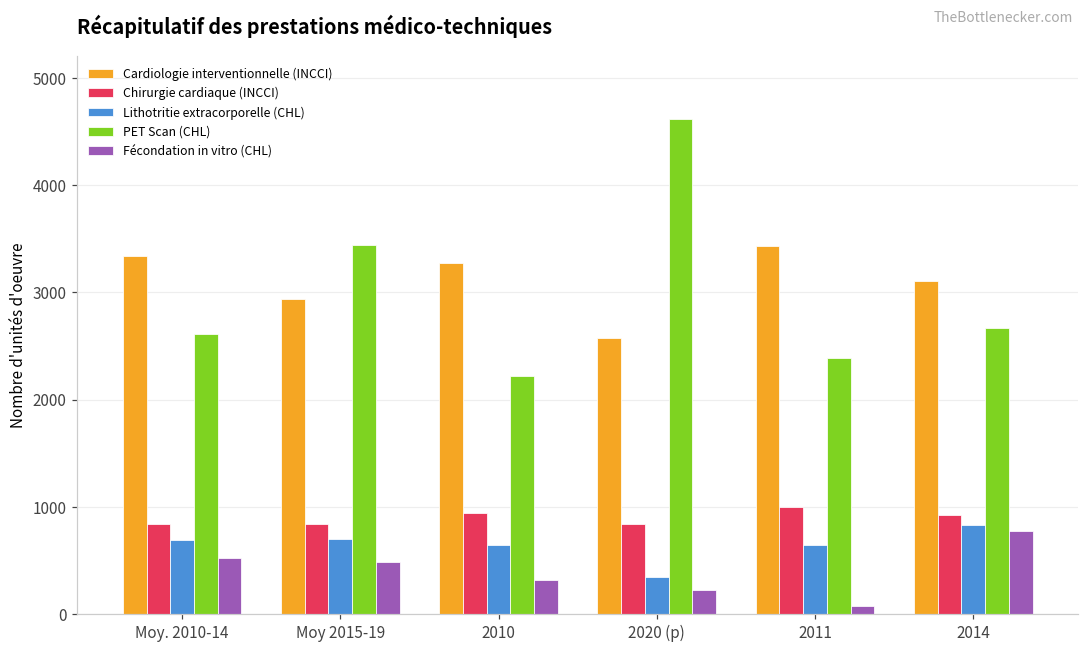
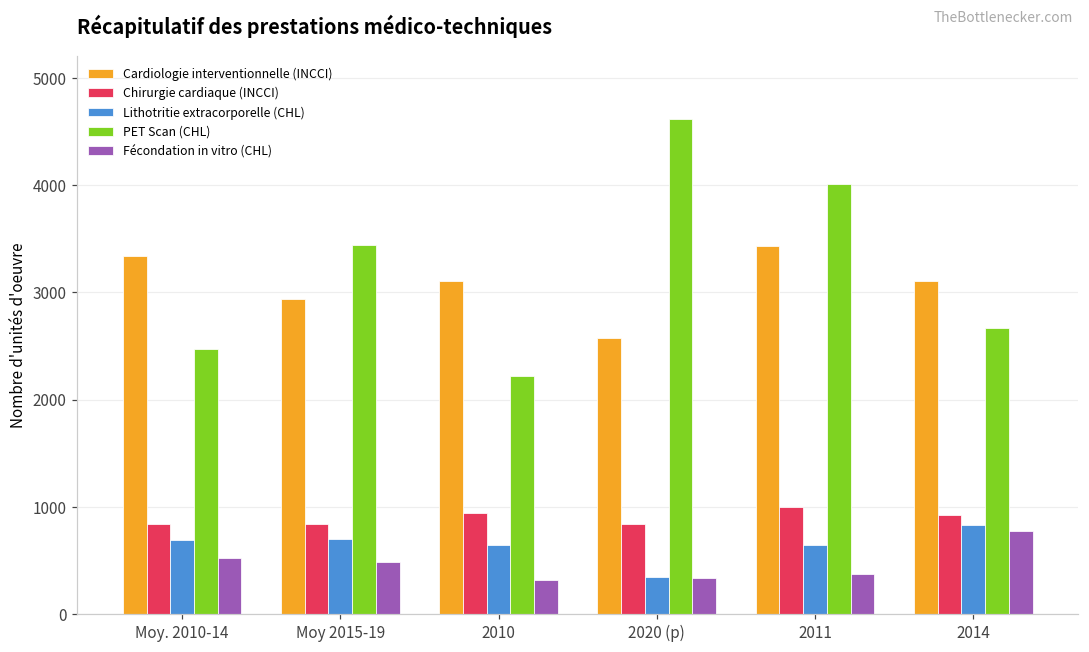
  {
    "Cardiologie interventionnelle (INCCI)": {
      "Moy. 2010-14": 3300,
      "Moy 2015-19": 2900,
-     "2010": 3300,
+     "2010": 3100,
      "2020 (p)": 2600,
      "2011": 3400,
      "2014": 3100
    },
    "Chirurgie cardiaque (INCCI)": {
      "Moy. 2010-14": 800,
      "Moy 2015-19": 800,
      "2010": 900,
      "2020 (p)": 800,
      "2011": 1000,
      "2014": 900
    },
    "Lithotritie extracorporelle (CHL)": {
      "Moy. 2010-14": 700,
      "Moy 2015-19": 700,
      "2010": 600,
      "2020 (p)": 300,
      "2011": 600,
      "2014": 800
    },
    "PET Scan (CHL)": {
-     "Moy. 2010-14": 2600,
+     "Moy. 2010-14": 2500,
      "Moy 2015-19": 3400,
      "2010": 2200,
      "2020 (p)": 4600,
-     "2011": 2400,
+     "2011": 4000,
      "2014": 2700
    },
    "Fécondation in vitro (CHL)": {
      "Moy. 2010-14": 500,
      "Moy 2015-19": 500,
      "2010": 300,
-     "2020 (p)": 200,
-     "2011": 100,
+     "2020 (p)": 300,
+     "2011": 400,
      "2014": 800
    }
  }
